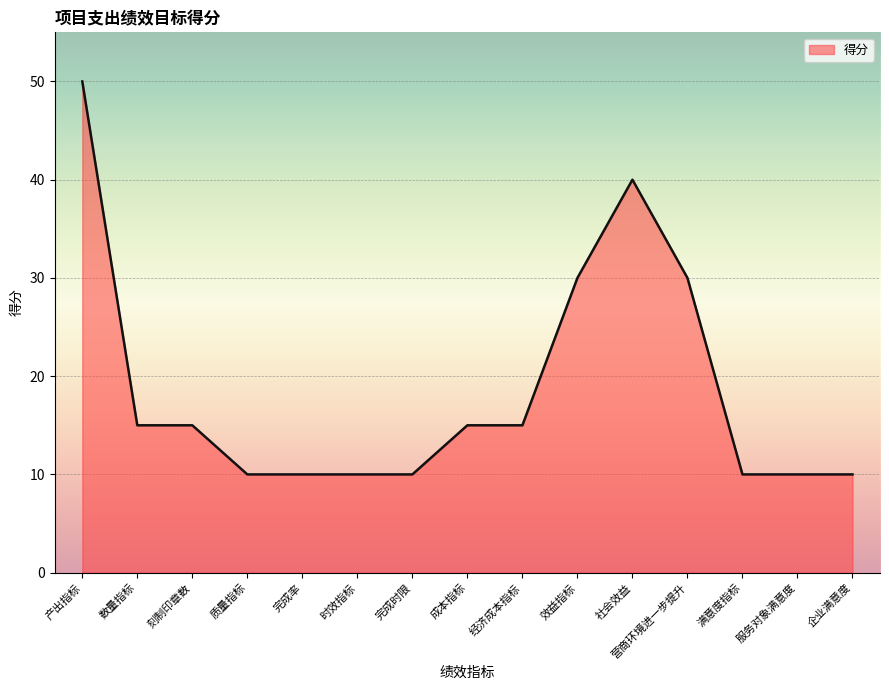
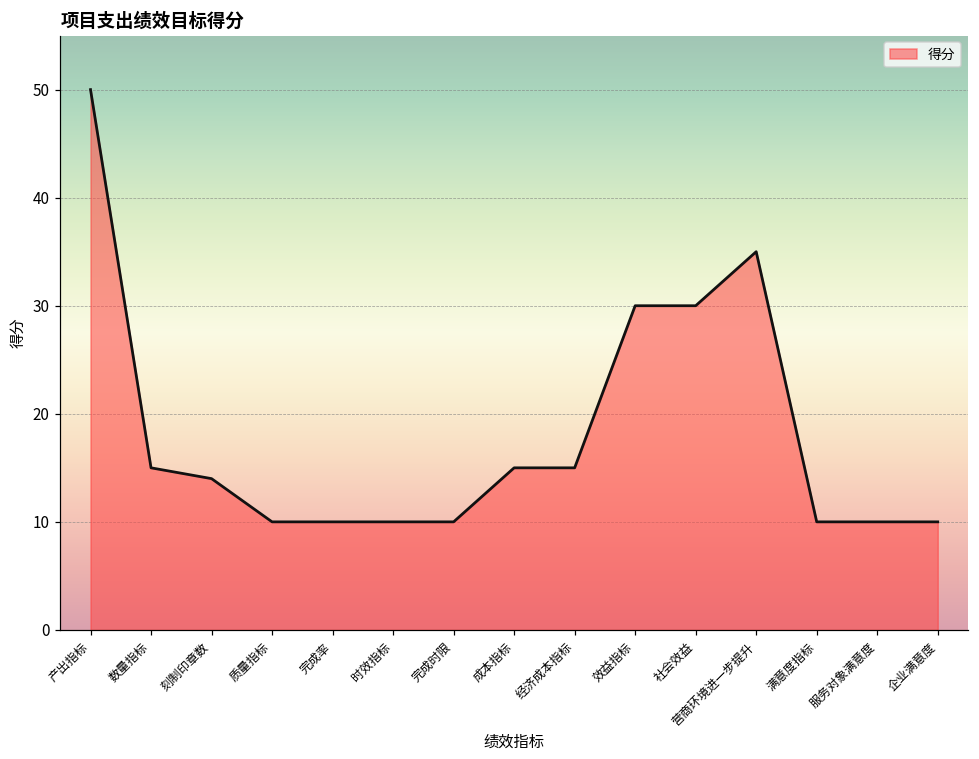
  {
    "产出指标": 50,
    "数量指标": 15,
-   "刻制印章数": 15,
+   "刻制印章数": 14,
    "质量指标": 10,
    "完成率": 10,
    "时效指标": 10,
    "完成时限": 10,
    "成本指标": 15,
    "经济成本指标": 15,
    "效益指标": 30,
-   "社会效益": 40,
-   "营商环境进一步提升": 30,
+   "社会效益": 30,
+   "营商环境进一步提升": 35,
    "满意度指标": 10,
    "服务对象满意度": 10,
    "企业满意度": 10
  }
